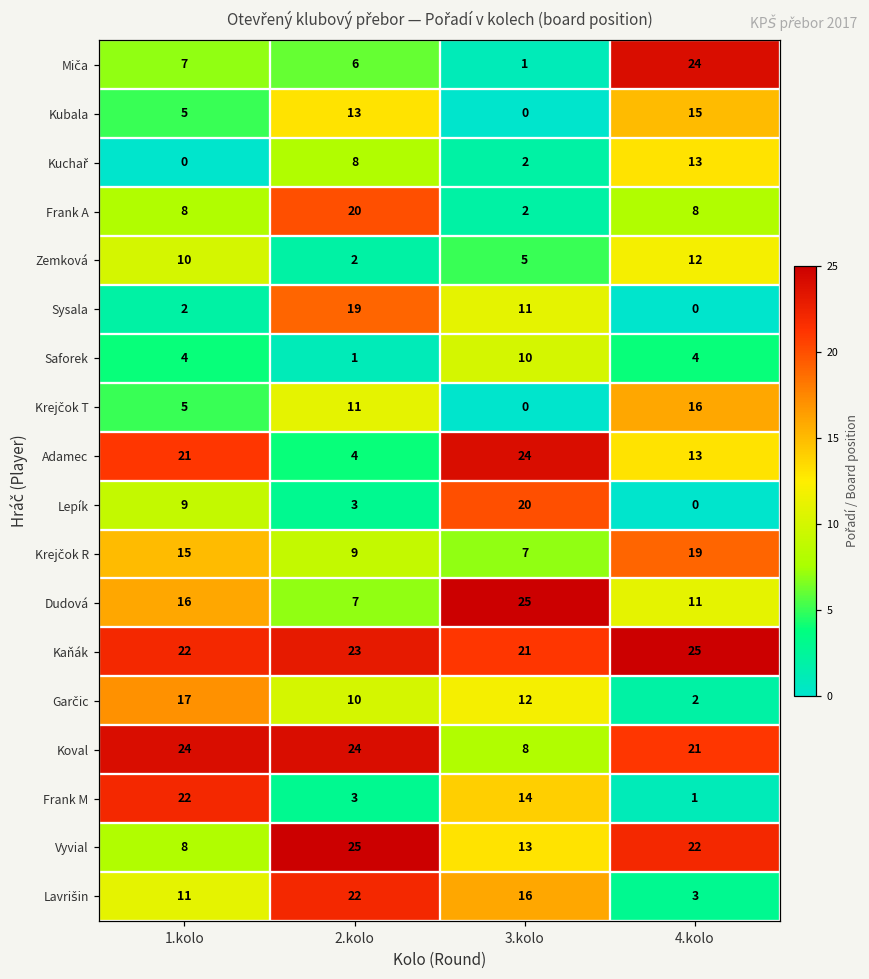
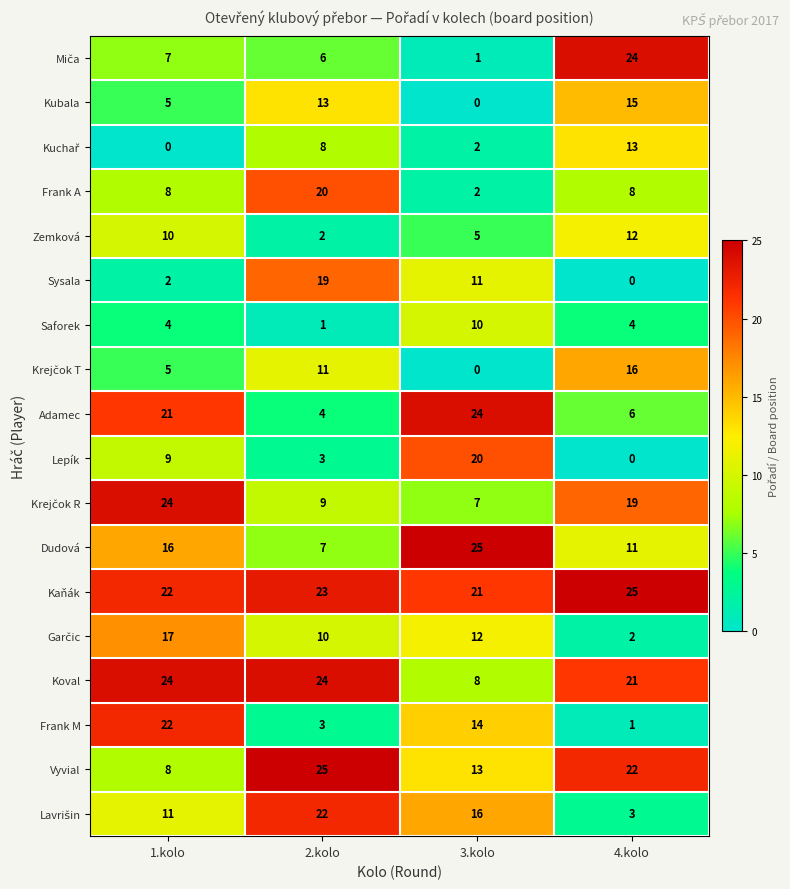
  {
    "Miča": {
      "1.kolo": 7,
      "2.kolo": 6,
      "3.kolo": 1,
      "4.kolo": 24
    },
    "Kubala": {
      "1.kolo": 5,
      "2.kolo": 13,
      "3.kolo": 0,
      "4.kolo": 15
    },
    "Kuchař": {
      "1.kolo": 0,
      "2.kolo": 8,
      "3.kolo": 2,
      "4.kolo": 13
    },
    "Frank A": {
      "1.kolo": 8,
      "2.kolo": 20,
      "3.kolo": 2,
      "4.kolo": 8
    },
    "Zemková": {
      "1.kolo": 10,
      "2.kolo": 2,
      "3.kolo": 5,
      "4.kolo": 12
    },
    "Sysala": {
      "1.kolo": 2,
      "2.kolo": 19,
      "3.kolo": 11,
      "4.kolo": 0
    },
    "Saforek": {
      "1.kolo": 4,
      "2.kolo": 1,
      "3.kolo": 10,
      "4.kolo": 4
    },
    "Krejčok T": {
      "1.kolo": 5,
      "2.kolo": 11,
      "3.kolo": 0,
      "4.kolo": 16
    },
    "Adamec": {
      "1.kolo": 21,
      "2.kolo": 4,
      "3.kolo": 24,
-     "4.kolo": 13
+     "4.kolo": 6
    },
    "Lepík": {
      "1.kolo": 9,
      "2.kolo": 3,
      "3.kolo": 20,
      "4.kolo": 0
    },
    "Krejčok R": {
-     "1.kolo": 15,
+     "1.kolo": 24,
      "2.kolo": 9,
      "3.kolo": 7,
      "4.kolo": 19
    },
    "Dudová": {
      "1.kolo": 16,
      "2.kolo": 7,
      "3.kolo": 25,
      "4.kolo": 11
    },
    "Kaňák": {
      "1.kolo": 22,
      "2.kolo": 23,
      "3.kolo": 21,
      "4.kolo": 25
    },
    "Garčic": {
      "1.kolo": 17,
      "2.kolo": 10,
      "3.kolo": 12,
      "4.kolo": 2
    },
    "Koval": {
      "1.kolo": 24,
      "2.kolo": 24,
      "3.kolo": 8,
      "4.kolo": 21
    },
    "Frank M": {
      "1.kolo": 22,
      "2.kolo": 3,
      "3.kolo": 14,
      "4.kolo": 1
    },
    "Vyvial": {
      "1.kolo": 8,
      "2.kolo": 25,
      "3.kolo": 13,
      "4.kolo": 22
    },
    "Lavrišin": {
      "1.kolo": 11,
      "2.kolo": 22,
      "3.kolo": 16,
      "4.kolo": 3
    }
  }
